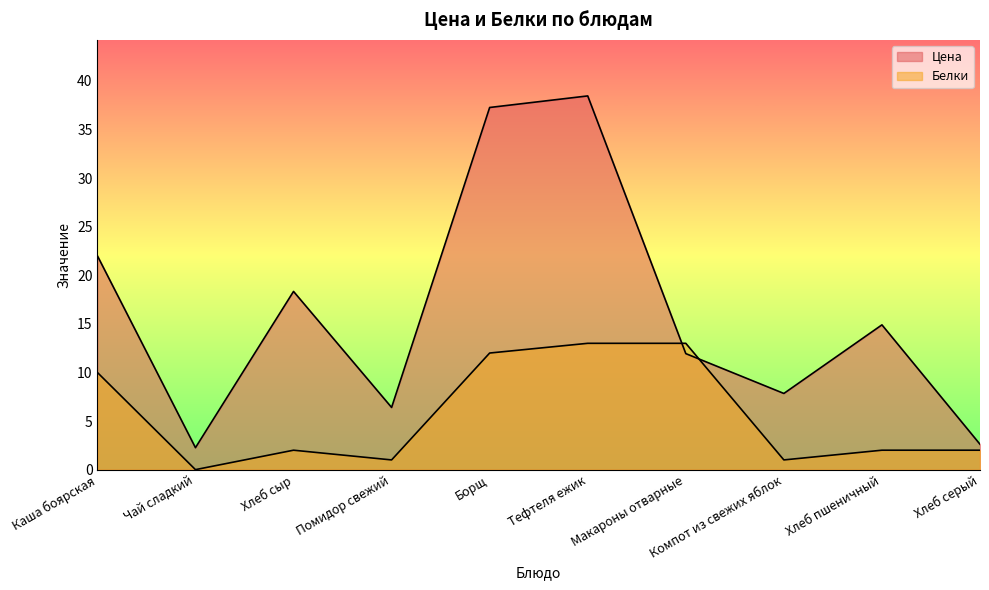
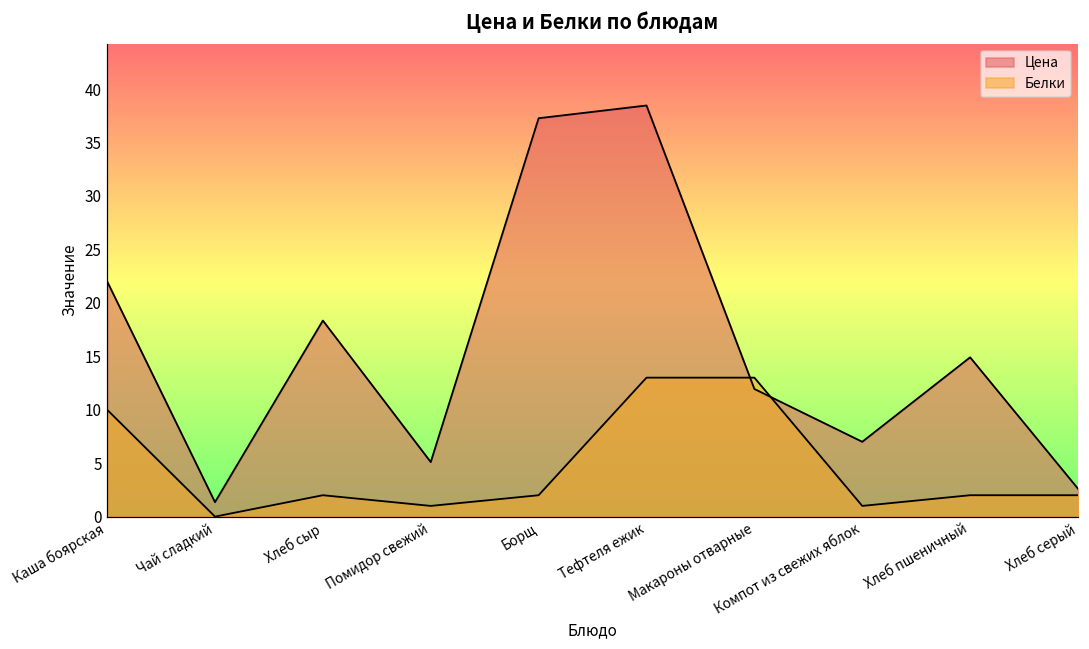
  {
    "Цена": {
      "Каша боярская": 22,
-     "Чай сладкий": 2,
+     "Чай сладкий": 1,
      "Хлеб сыр": 18,
-     "Помидор свежий": 6,
+     "Помидор свежий": 5,
      "Борщ": 37,
      "Тефтеля ежик": 38,
      "Макароны отварные": 12,
-     "Компот из свежих яблок": 8,
+     "Компот из свежих яблок": 7,
      "Хлеб пшеничный": 15,
      "Хлеб серый": 3
    },
    "Белки": {
      "Каша боярская": 10,
      "Чай сладкий": 0,
      "Хлеб сыр": 2,
      "Помидор свежий": 1,
-     "Борщ": 12,
+     "Борщ": 2,
      "Тефтеля ежик": 13,
      "Макароны отварные": 13,
      "Компот из свежих яблок": 1,
      "Хлеб пшеничный": 2,
      "Хлеб серый": 2
    }
  }
